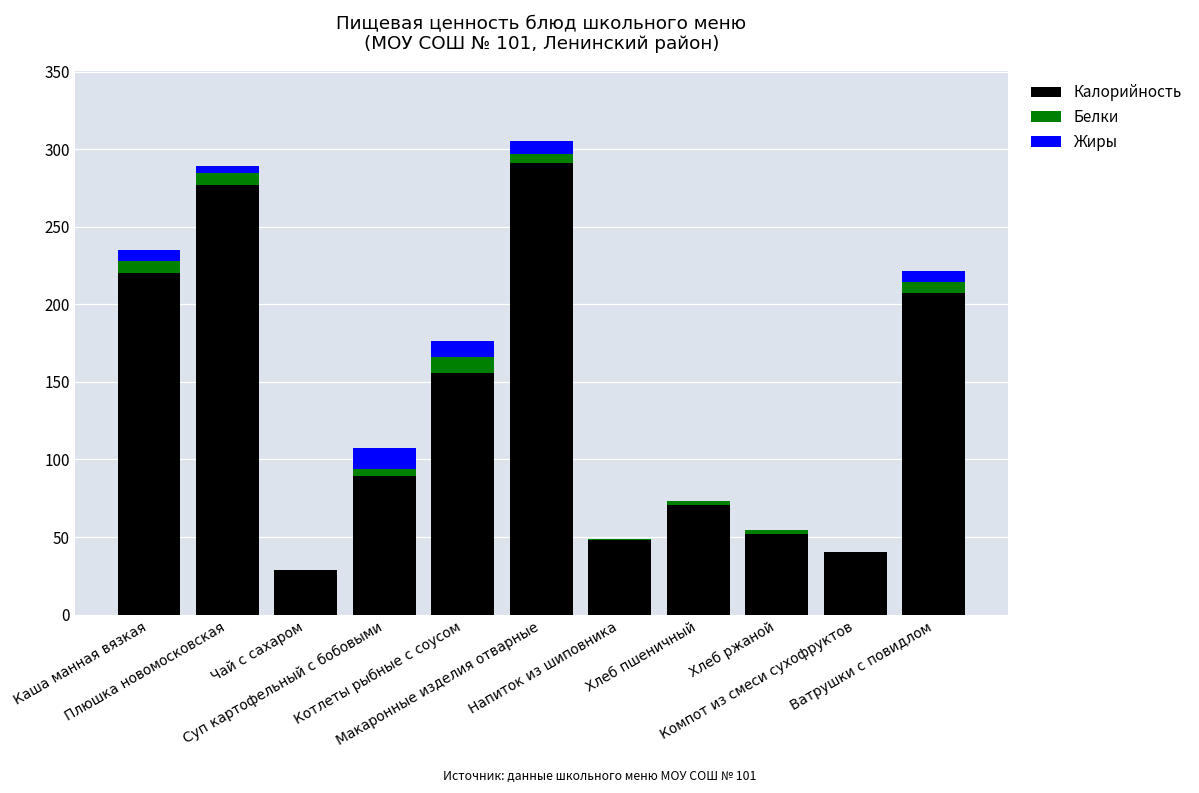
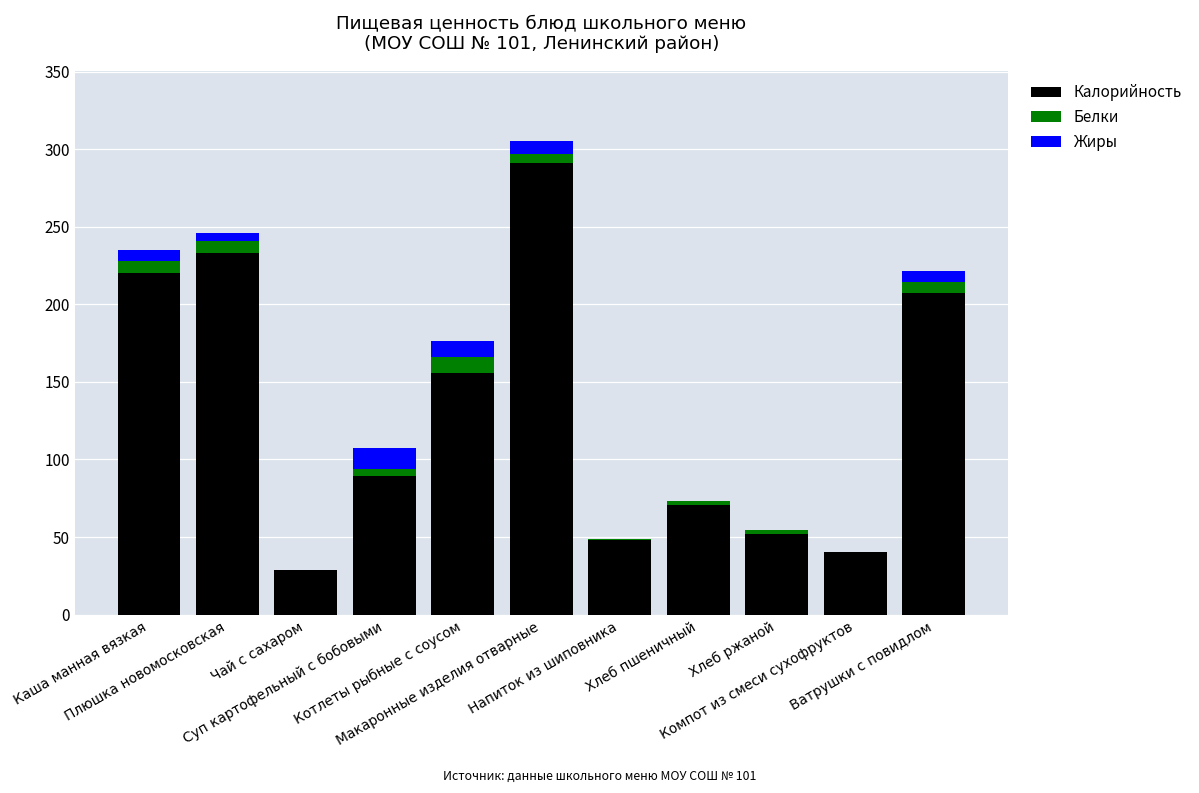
  {
    "Калорийность": {
      "Каша манная вязкая": 220,
-     "Плюшка новомосковская": 277,
+     "Плюшка новомосковская": 233,
      "Чай с сахаром": 28,
      "Суп картофельный с бобовыми": 89,
      "Котлеты рыбные с соусом": 156,
      "Макаронные изделия отварные": 291,
      "Напиток из шиповника": 48,
      "Хлеб пшеничный": 71,
      "Хлеб ржаной": 52,
      "Компот из смеси сухофруктов": 40,
      "Ватрушки с повидлом": 207
    },
    "Белки": {
      "Каша манная вязкая": 8,
      "Плюшка новомосковская": 8,
      "Суп картофельный с бобовыми": 5,
      "Котлеты рыбные с соусом": 10,
      "Макаронные изделия отварные": 6,
      "Хлеб пшеничный": 2,
      "Хлеб ржаной": 2,
      "Ватрушки с повидлом": 7
    },
    "Жиры": {
      "Каша манная вязкая": 7,
      "Плюшка новомосковская": 5,
      "Чай с сахаром": 0,
      "Суп картофельный с бобовыми": 13,
      "Котлеты рыбные с соусом": 10,
      "Макаронные изделия отварные": 8,
      "Компот из смеси сухофруктов": 0,
      "Ватрушки с повидлом": 7
    }
  }
